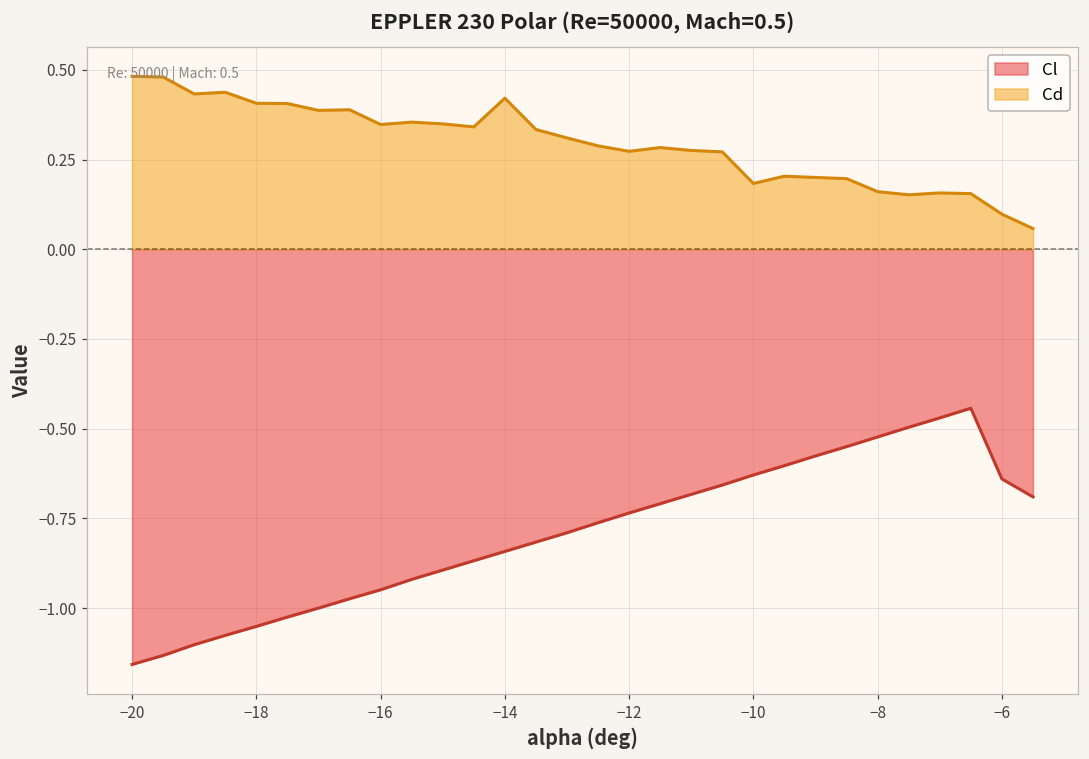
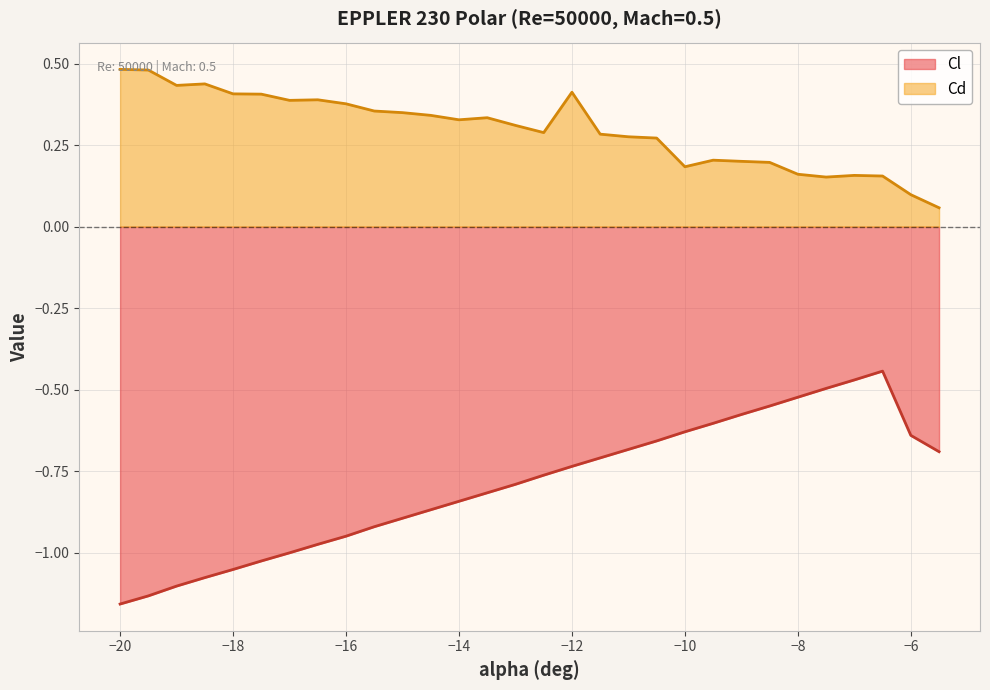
  {
    "Cd": {
      "−18": 0.41,
-     "−16": 0.35,
-     "−14": 0.42,
-     "−12": 0.27,
+     "−16": 0.38,
+     "−14": 0.33,
+     "−12": 0.41,
      "−10": 0.18,
      "−8": 0.16,
      "−6": 0.10
    }
  }
